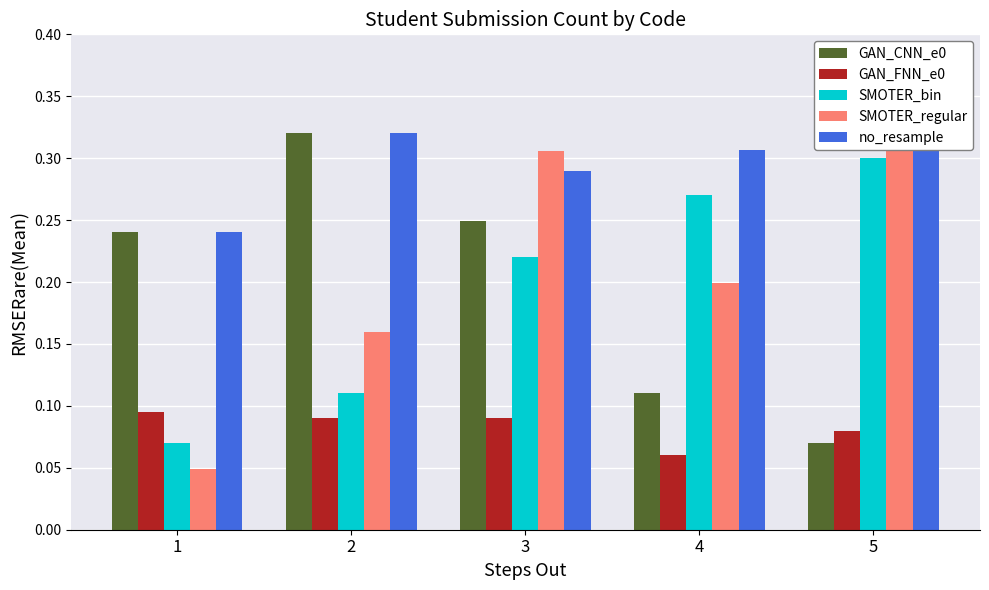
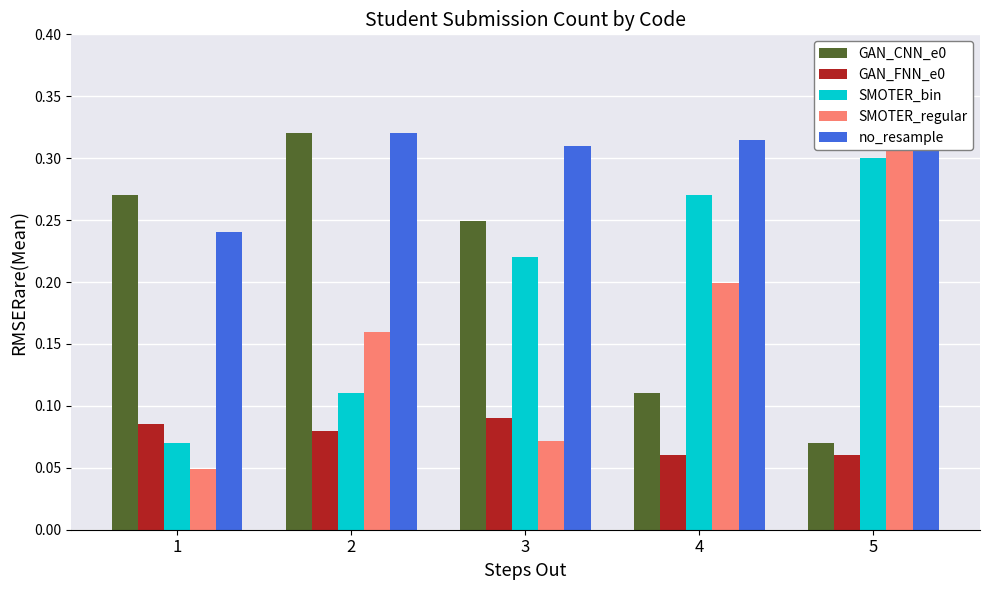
  {
    "GAN_CNN_e0": {
-     "1": 0.24,
+     "1": 0.27,
      "2": 0.32,
      "3": 0.25,
      "4": 0.11,
      "5": 0.07
    },
    "GAN_FNN_e0": {
-     "1": 0.095,
-     "2": 0.09,
+     "1": 0.085,
+     "2": 0.08,
      "3": 0.090,
      "4": 0.060,
-     "5": 0.08
+     "5": 0.06
    },
    "SMOTER_bin": {
      "1": 0.070,
      "2": 0.110,
      "3": 0.220,
      "4": 0.270,
      "5": 0.300
    },
    "SMOTER_regular": {
      "1": 0.049,
      "2": 0.160,
-     "3": 0.306,
+     "3": 0.072,
      "4": 0.199
    },
    "no_resample": {
      "1": 0.240,
      "2": 0.320,
-     "3": 0.29,
-     "4": 0.307
+     "3": 0.31,
+     "4": 0.315
    }
  }
